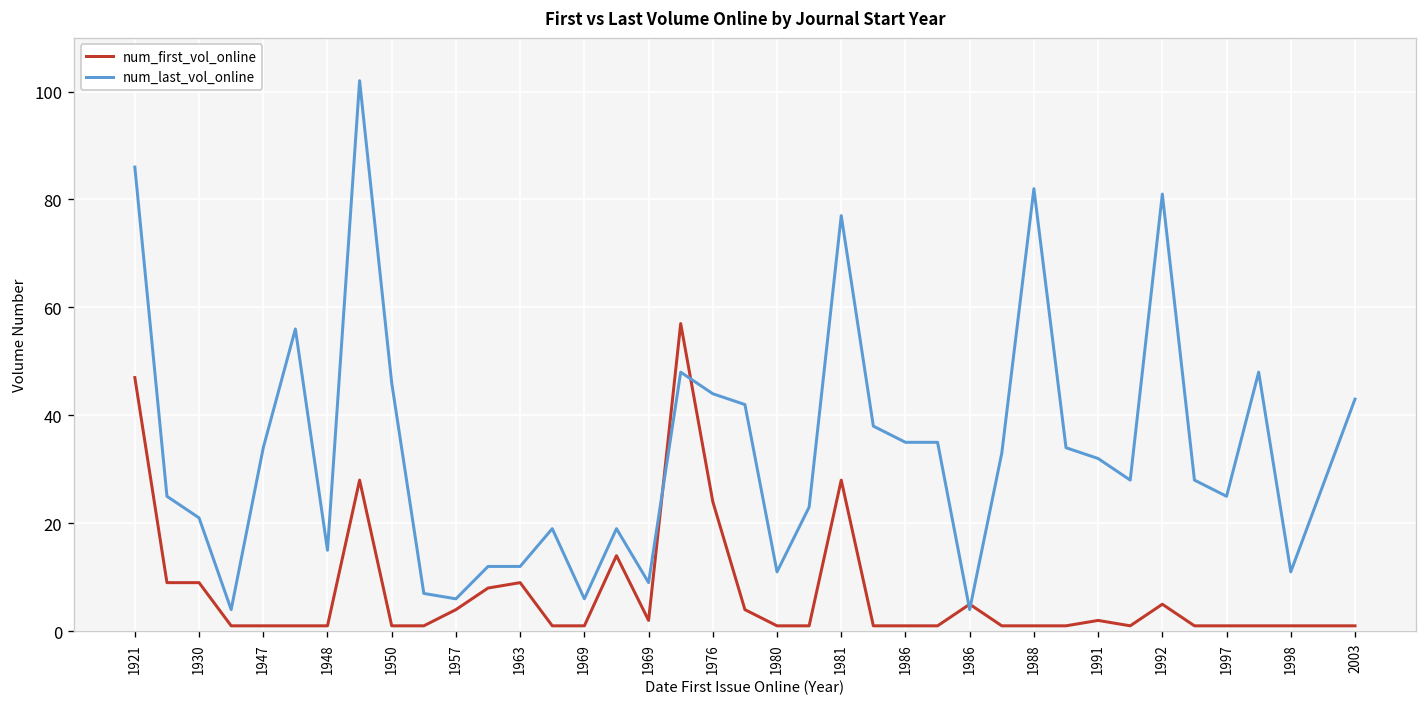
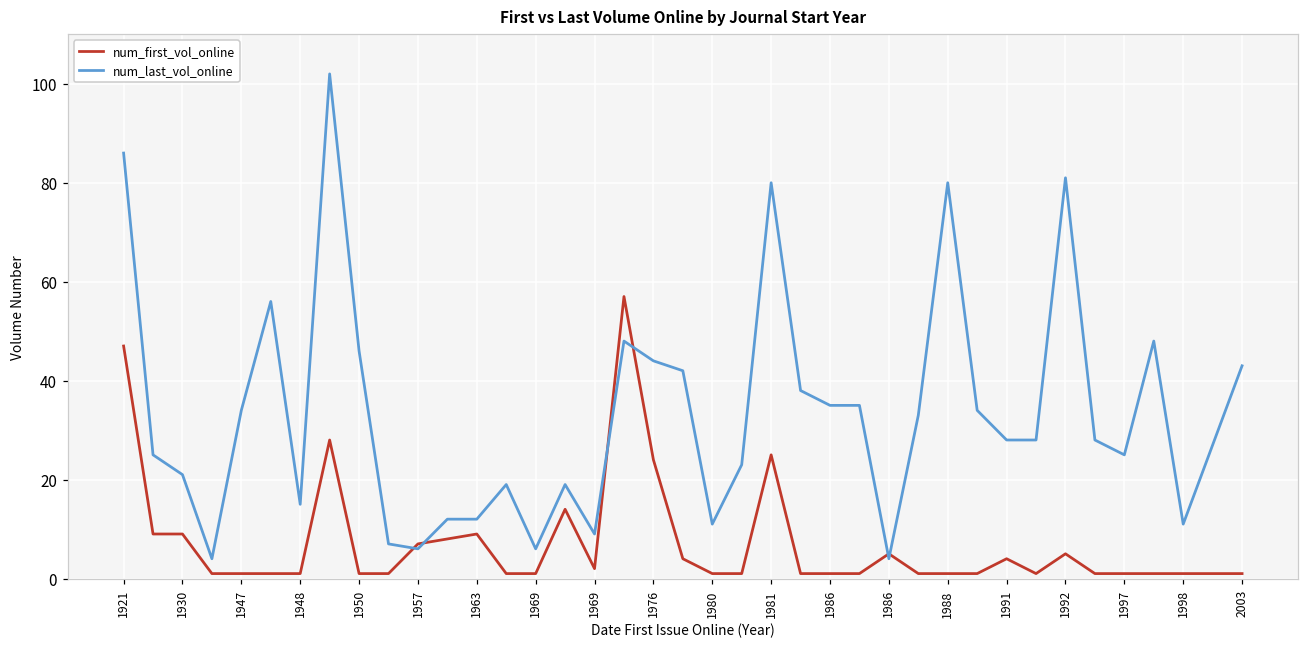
  {
    "num_first_vol_online": {
      "1930": 9,
      "1948": 1,
-     "1957": 4,
+     "1957": 7,
      "1963": 9,
-     "1981": 28,
+     "1981": 25,
      "1988": 1,
-     "1991": 2,
+     "1991": 4,
      "1992": 5,
      "2003": 1
    },
    "num_last_vol_online": {
      "1930": 21,
      "1948": 15,
      "1957": 6,
      "1963": 12,
-     "1981": 77,
-     "1988": 82,
-     "1991": 32,
+     "1981": 80,
+     "1988": 80,
+     "1991": 28,
      "1992": 81,
      "2003": 43
    }
  }
